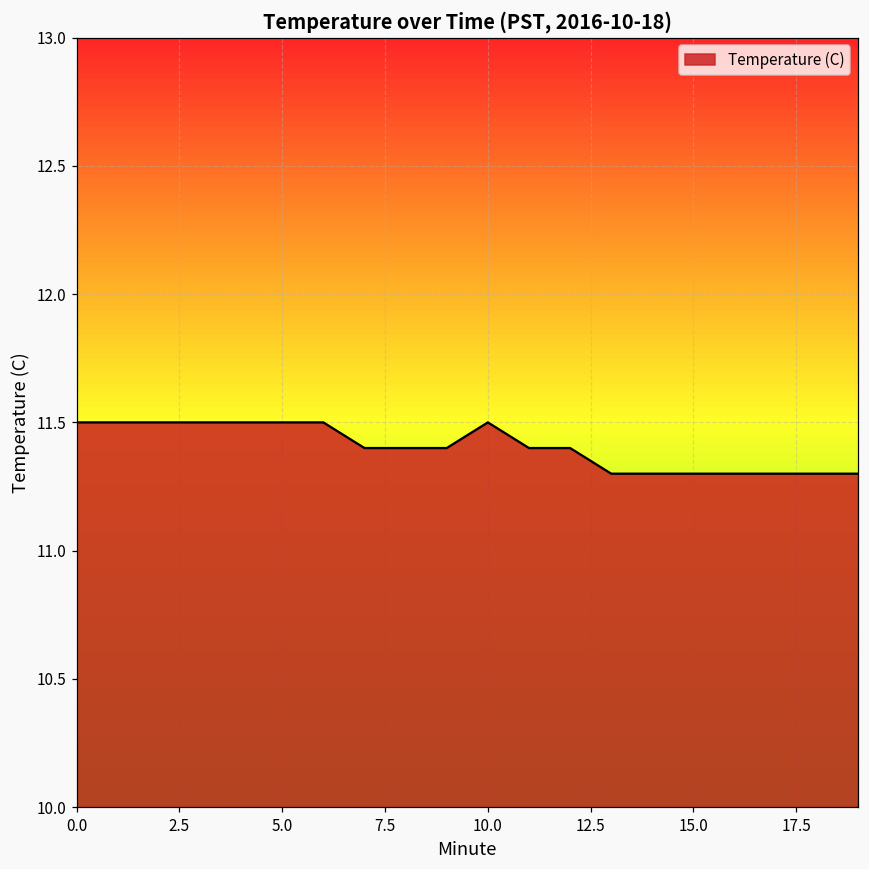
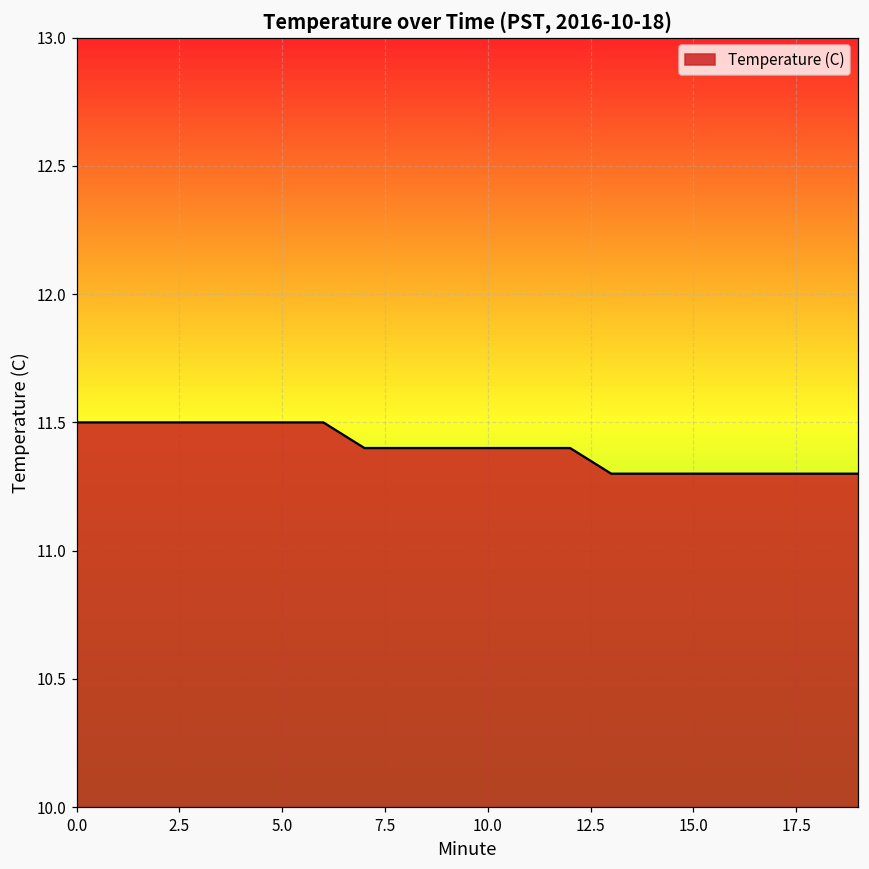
  {
    "0.0": 11.5,
    "5.0": 11.5,
-   "10.0": 11.5,
+   "10.0": 11.4,
    "15.0": 11.3
  }
